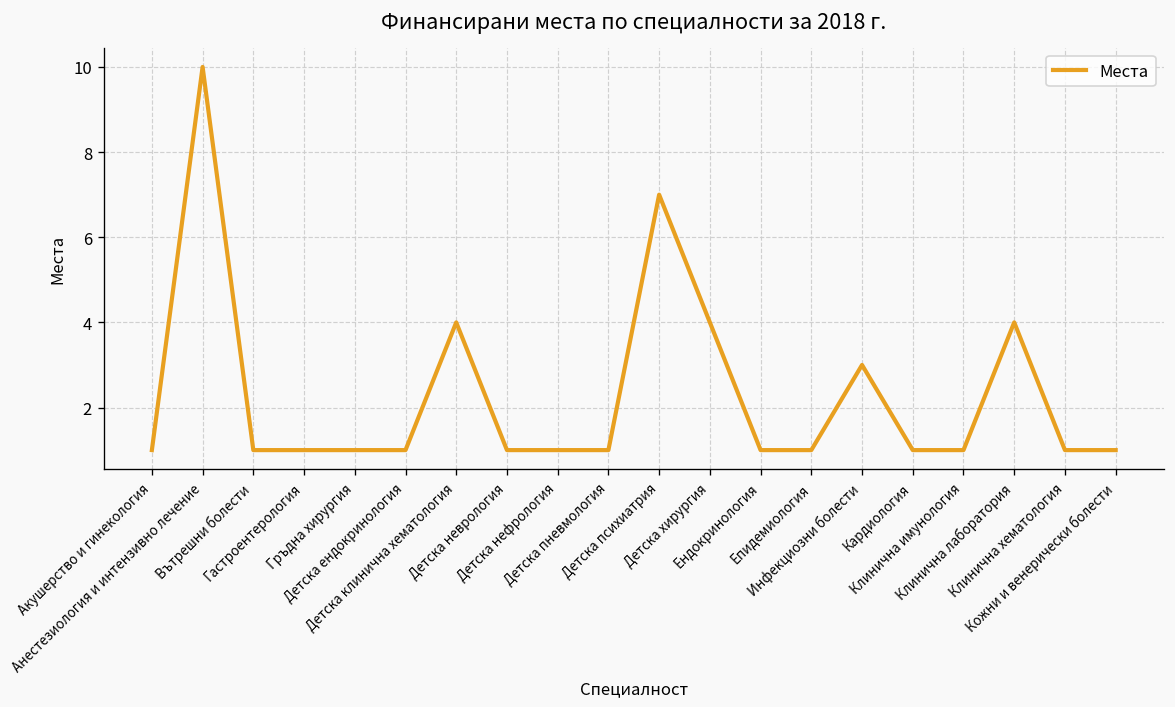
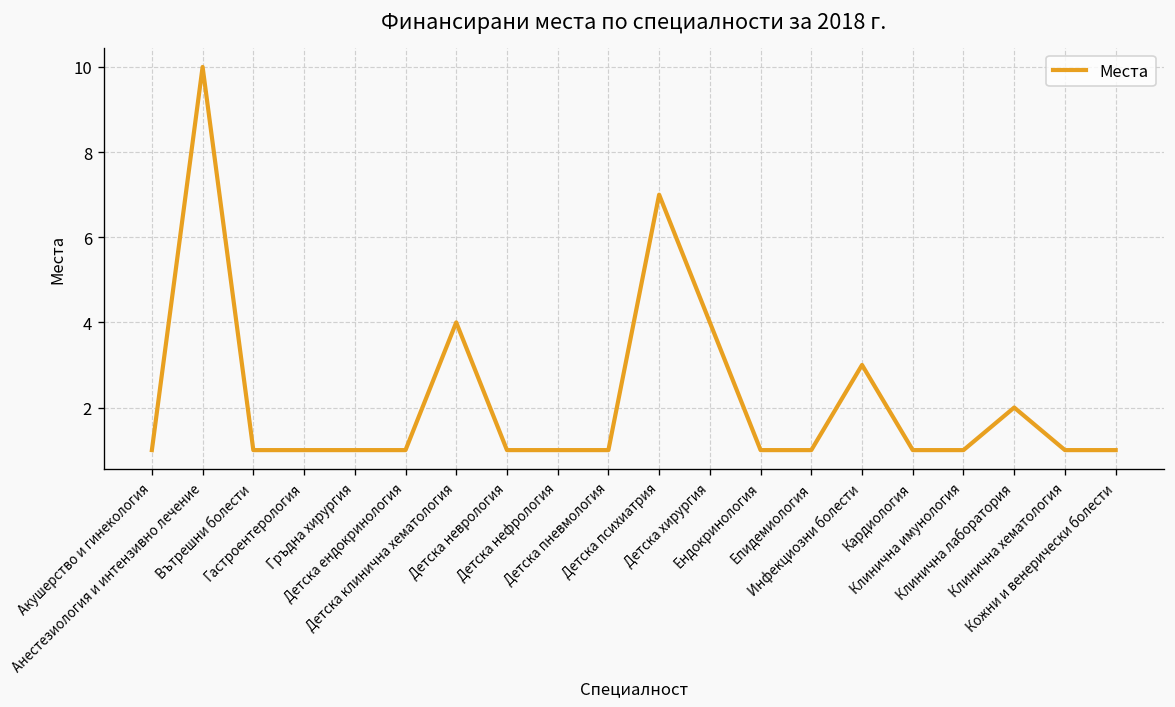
  {
    "Акушерство и гинекология": 1,
    "Анестезиология и интензивно лечение": 10,
    "Вътрешни болести": 1,
    "Гастроентерология": 1,
    "Гръдна хирургия": 1,
    "Детска ендокринология": 1,
    "Детска клинична хематология": 4,
    "Детска неврология": 1,
    "Детска нефрология": 1,
    "Детска пневмология": 1,
    "Детска психиатрия": 7,
    "Детска хирургия": 4,
    "Ендокринология": 1,
    "Епидемиология": 1,
    "Инфекциозни болести": 3,
    "Кардиология": 1,
    "Клинична имунология": 1,
-   "Клинична лаборатория": 4,
+   "Клинична лаборатория": 2,
    "Клинична хематология": 1,
    "Кожни и венерически болести": 1
  }
